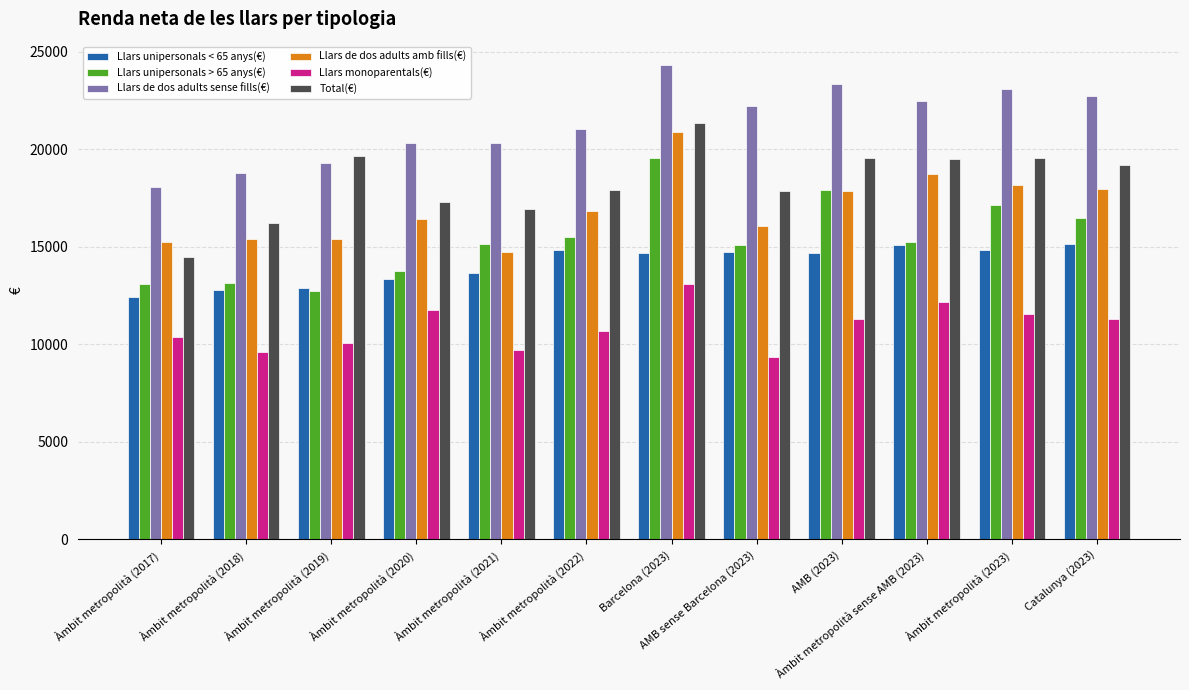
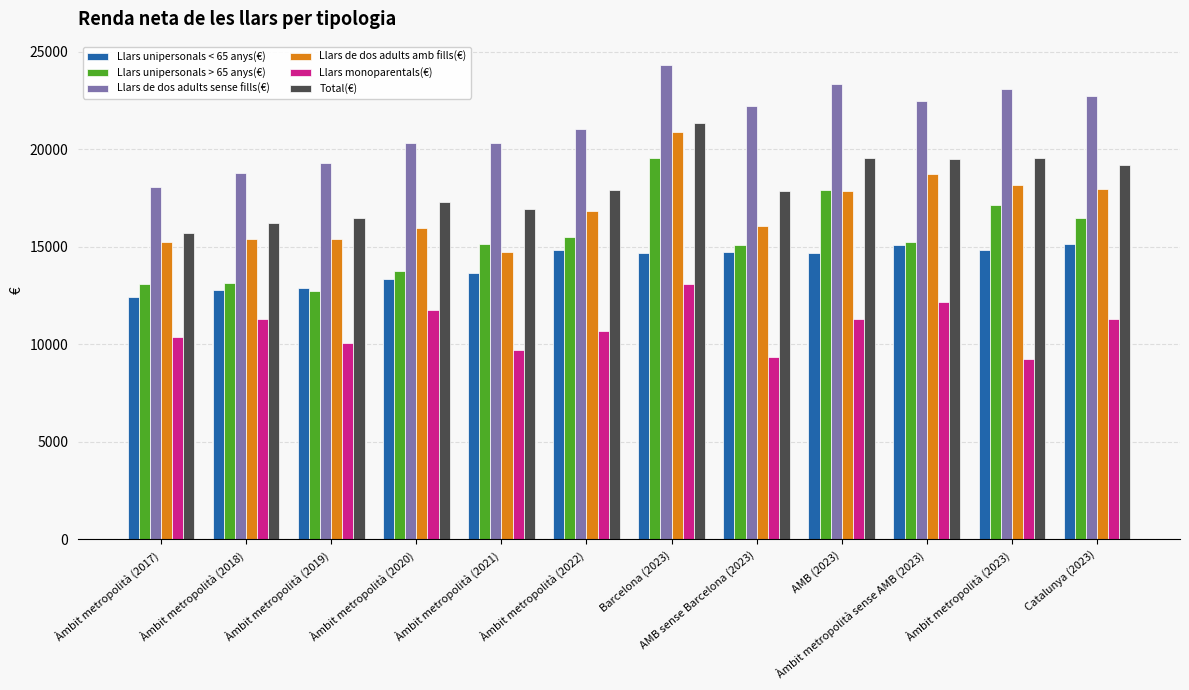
  {
    "Llars unipersonals < 65 anys(€)": {
      "Àmbit metropolità (2017)": 12500,
      "Àmbit metropolità (2018)": 12800,
      "Àmbit metropolità (2019)": 12900,
      "Àmbit metropolità (2020)": 13400,
      "Àmbit metropolità (2021)": 13600,
      "Àmbit metropolità (2022)": 14800,
      "Barcelona (2023)": 14700,
      "AMB sense Barcelona (2023)": 14800,
      "AMB (2023)": 14700,
      "Àmbit metropolità sense AMB (2023)": 15100,
      "Àmbit metropolità (2023)": 14800,
      "Catalunya (2023)": 15100
    },
    "Llars unipersonals > 65 anys(€)": {
      "Àmbit metropolità (2017)": 13100,
      "Àmbit metropolità (2018)": 13200,
      "Àmbit metropolità (2019)": 12700,
      "Àmbit metropolità (2020)": 13800,
      "Àmbit metropolità (2021)": 15100,
      "Àmbit metropolità (2022)": 15500,
      "Barcelona (2023)": 19500,
      "AMB sense Barcelona (2023)": 15100,
      "AMB (2023)": 17900,
      "Àmbit metropolità sense AMB (2023)": 15300,
      "Àmbit metropolità (2023)": 17200,
      "Catalunya (2023)": 16500
    },
    "Llars de dos adults sense fills(€)": {
      "Àmbit metropolità (2017)": 18100,
      "Àmbit metropolità (2018)": 18800,
      "Àmbit metropolità (2019)": 19300,
      "Àmbit metropolità (2020)": 20400,
      "Àmbit metropolità (2021)": 20300,
      "Àmbit metropolità (2022)": 21000,
      "Barcelona (2023)": 24300,
      "AMB sense Barcelona (2023)": 22200,
      "AMB (2023)": 23400,
      "Àmbit metropolità sense AMB (2023)": 22500,
      "Àmbit metropolità (2023)": 23100,
      "Catalunya (2023)": 22700
    },
    "Llars de dos adults amb fills(€)": {
      "Àmbit metropolità (2017)": 15200,
      "Àmbit metropolità (2018)": 15400,
      "Àmbit metropolità (2019)": 15400,
-     "Àmbit metropolità (2020)": 16500,
+     "Àmbit metropolità (2020)": 16000,
      "Àmbit metropolità (2021)": 14700,
      "Àmbit metropolità (2022)": 16900,
      "Barcelona (2023)": 20900,
      "AMB sense Barcelona (2023)": 16100,
      "AMB (2023)": 17900,
      "Àmbit metropolità sense AMB (2023)": 18700,
      "Àmbit metropolità (2023)": 18200,
      "Catalunya (2023)": 18000
    },
    "Llars monoparentals(€)": {
      "Àmbit metropolità (2017)": 10400,
-     "Àmbit metropolità (2018)": 9600,
+     "Àmbit metropolità (2018)": 11300,
      "Àmbit metropolità (2019)": 10100,
      "Àmbit metropolità (2020)": 11700,
      "Àmbit metropolità (2021)": 9700,
      "Àmbit metropolità (2022)": 10700,
      "Barcelona (2023)": 13100,
      "AMB sense Barcelona (2023)": 9400,
      "AMB (2023)": 11300,
      "Àmbit metropolità sense AMB (2023)": 12200,
-     "Àmbit metropolità (2023)": 11600,
+     "Àmbit metropolità (2023)": 9300,
      "Catalunya (2023)": 11300
    },
    "Total(€)": {
-     "Àmbit metropolità (2017)": 14500,
+     "Àmbit metropolità (2017)": 15700,
      "Àmbit metropolità (2018)": 16200,
-     "Àmbit metropolità (2019)": 19700,
+     "Àmbit metropolità (2019)": 16500,
      "Àmbit metropolità (2020)": 17300,
      "Àmbit metropolità (2021)": 16900,
      "Àmbit metropolità (2022)": 17900,
      "Barcelona (2023)": 21400,
      "AMB sense Barcelona (2023)": 17900,
      "AMB (2023)": 19600,
      "Àmbit metropolità sense AMB (2023)": 19500,
      "Àmbit metropolità (2023)": 19600,
      "Catalunya (2023)": 19200
    }
  }
